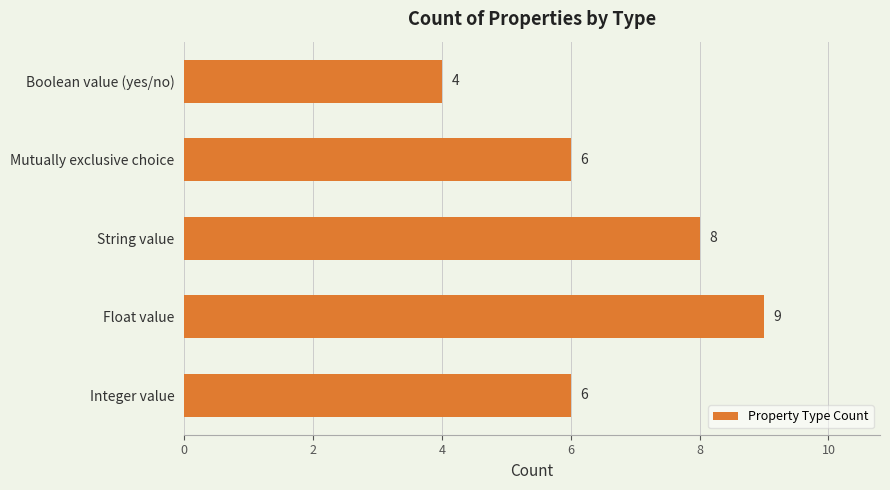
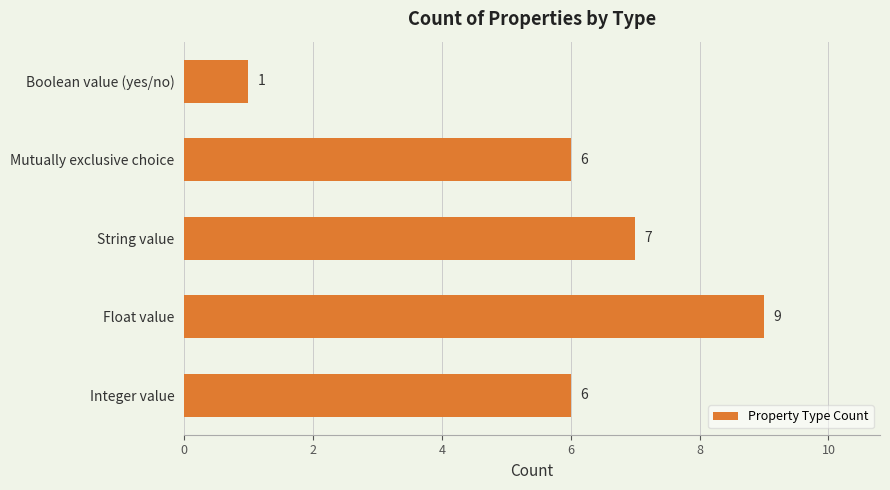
  {
-   "Boolean value (yes/no)": 4,
+   "Boolean value (yes/no)": 1,
    "Mutually exclusive choice": 6,
-   "String value": 8,
+   "String value": 7,
    "Float value": 9,
    "Integer value": 6
  }
